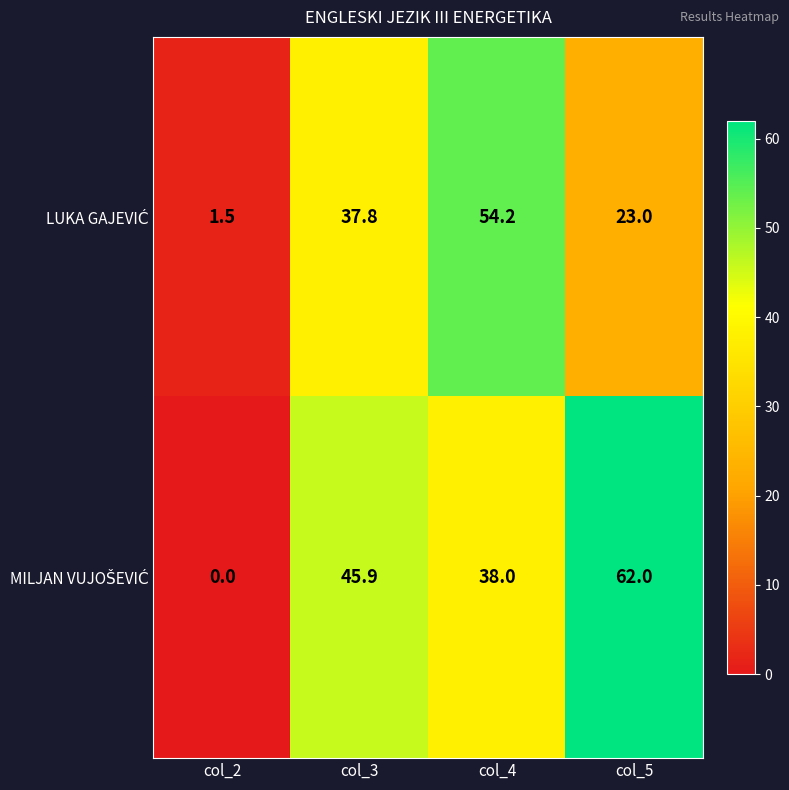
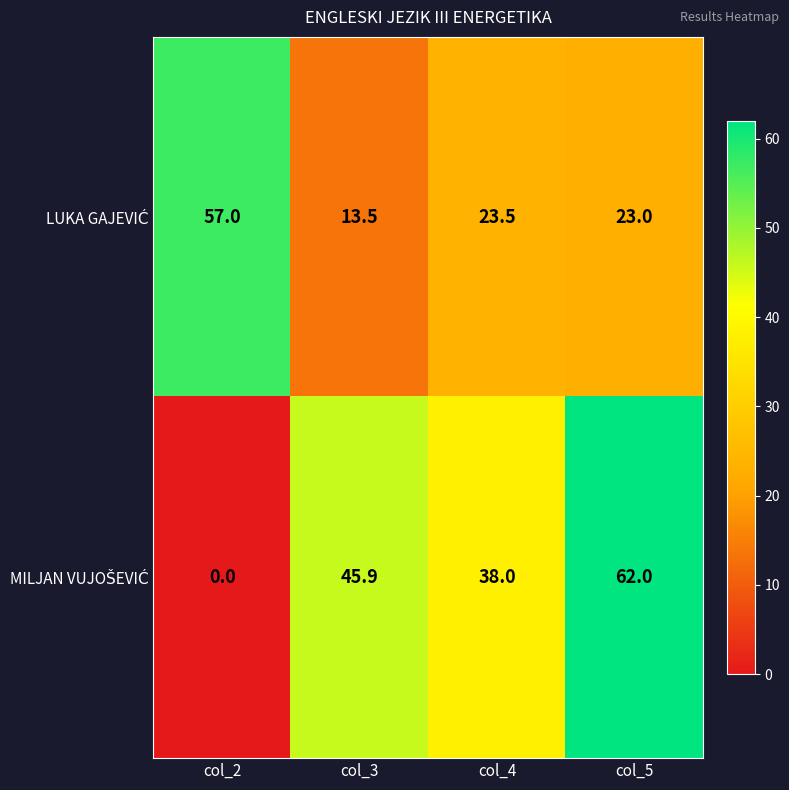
  {
    "LUKA GAJEVIĆ": {
-     "col_2": 1.5,
-     "col_3": 37.8,
-     "col_4": 54.2,
+     "col_2": 57.0,
+     "col_3": 13.5,
+     "col_4": 23.5,
      "col_5": 23.0
    },
    "MILJAN VUJOŠEVIĆ": {
      "col_2": 0.0,
      "col_3": 45.9,
      "col_4": 38.0,
      "col_5": 62.0
    }
  }
